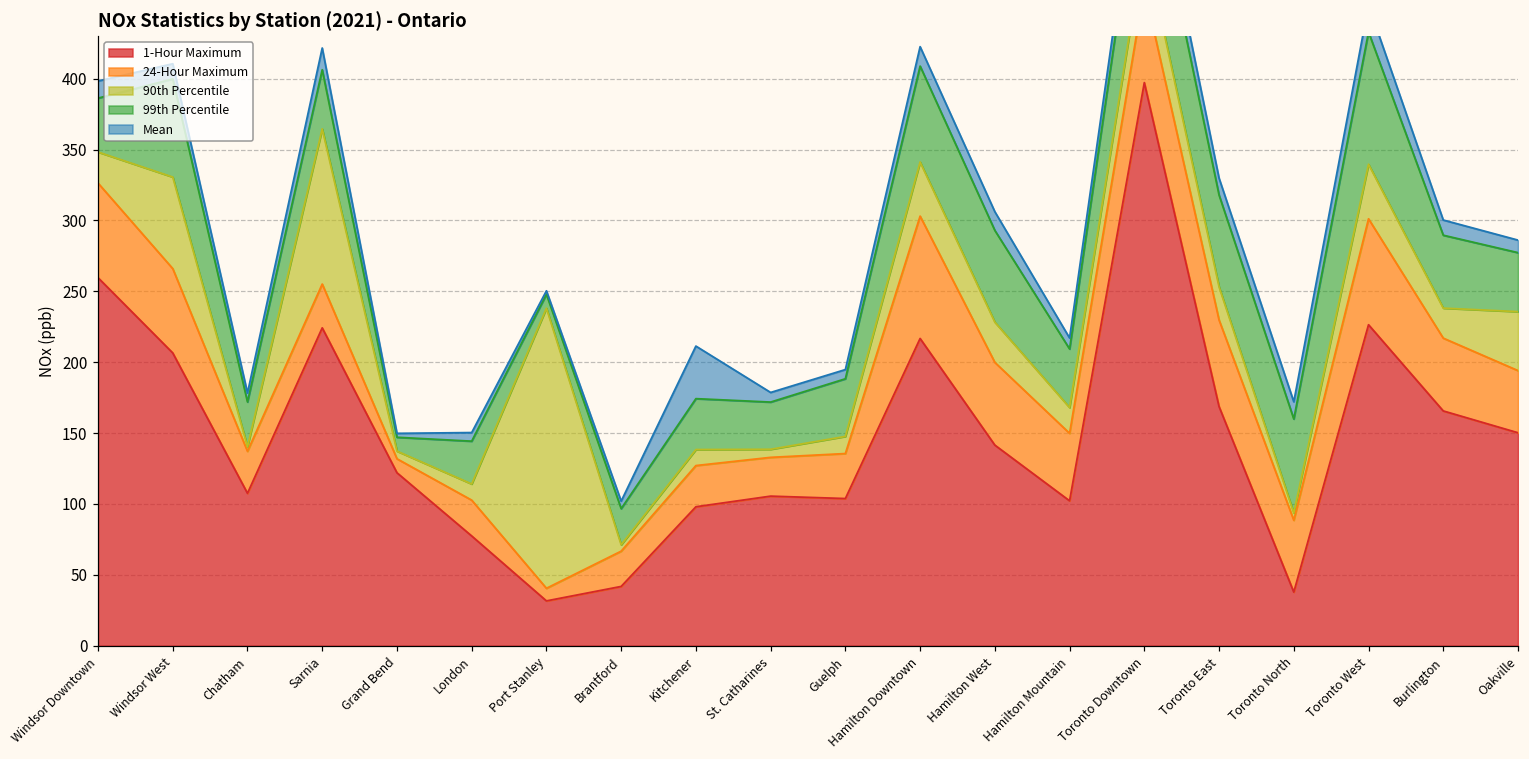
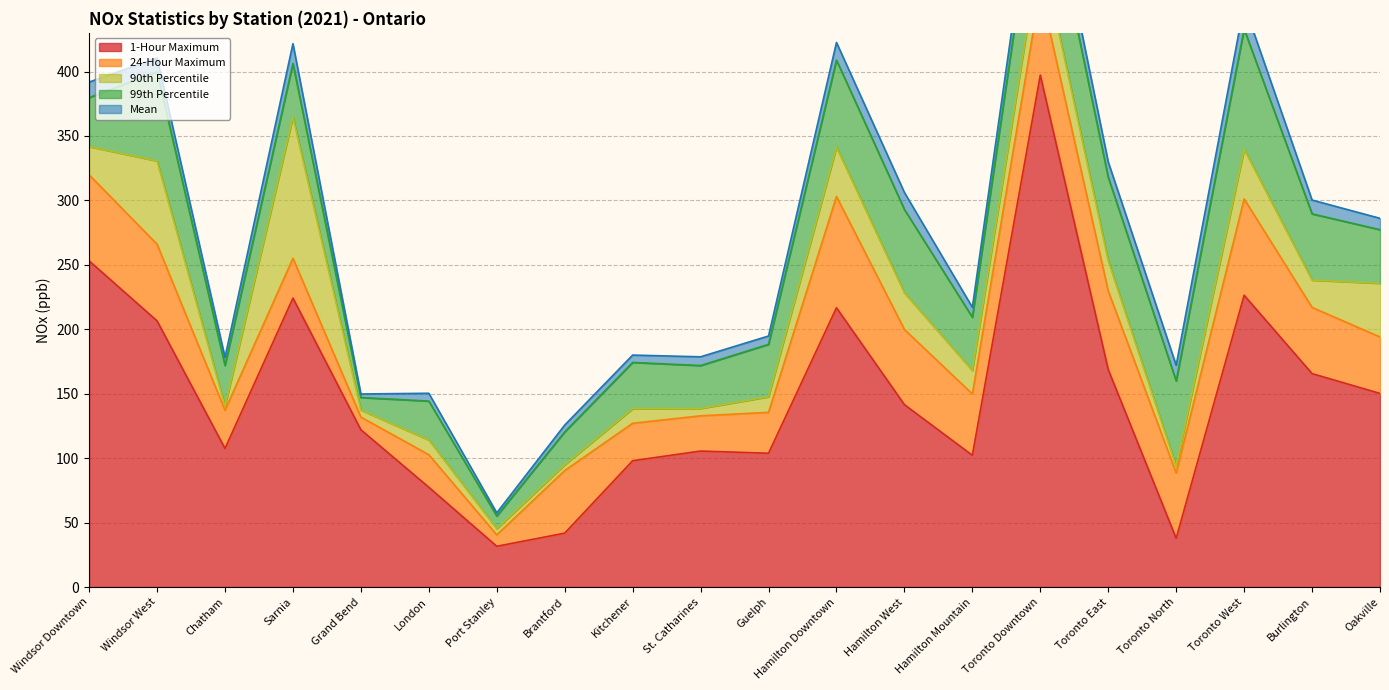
  {
    "1-Hour Maximum": {
-     "Windsor Downtown": 260,
+     "Windsor Downtown": 253,
      "Windsor West": 207,
      "Chatham": 108,
      "Sarnia": 224,
      "Grand Bend": 122,
      "London": 77,
      "Port Stanley": 32,
      "Brantford": 42,
      "Kitchener": 98,
      "St. Catharines": 106,
      "Guelph": 104,
      "Hamilton Downtown": 217,
      "Hamilton West": 142,
      "Hamilton Mountain": 102,
      "Toronto Downtown": 397,
      "Toronto East": 169,
      "Toronto North": 38,
      "Toronto West": 226,
      "Burlington": 166,
      "Oakville": 150
    },
    "24-Hour Maximum": {
      "Windsor Downtown": 67,
      "Windsor West": 59,
      "Chatham": 30,
      "Sarnia": 31,
      "Grand Bend": 10,
      "London": 25,
      "Port Stanley": 9,
-     "Brantford": 25,
+     "Brantford": 49,
      "Kitchener": 29,
      "St. Catharines": 27,
      "Guelph": 32,
      "Hamilton Downtown": 86,
      "Hamilton West": 58,
      "Hamilton Mountain": 48,
      "Toronto East": 61,
      "Toronto North": 51,
      "Toronto West": 75,
      "Burlington": 51,
      "Oakville": 44
    },
    "90th Percentile": {
      "Windsor Downtown": 22,
      "Windsor West": 65,
      "Chatham": 3,
      "Sarnia": 110,
      "Grand Bend": 5,
      "London": 11,
-     "Port Stanley": 198,
+     "Port Stanley": 5,
      "Brantford": 5,
      "Kitchener": 11,
      "St. Catharines": 6,
      "Guelph": 12,
      "Hamilton Downtown": 38,
      "Hamilton West": 28,
      "Hamilton Mountain": 18,
      "Toronto East": 23,
      "Toronto North": 5,
      "Toronto West": 39,
      "Burlington": 21,
      "Oakville": 42
    },
    "99th Percentile": {
      "Windsor Downtown": 38,
      "Chatham": 32,
      "Sarnia": 42,
      "Grand Bend": 10,
      "London": 30,
      "Port Stanley": 10,
      "Brantford": 26,
      "Kitchener": 36,
      "St. Catharines": 33,
      "Guelph": 41,
      "Hamilton Downtown": 68,
      "Hamilton West": 65,
      "Hamilton Mountain": 41,
      "Toronto East": 65,
      "Toronto North": 66,
      "Burlington": 51,
      "Oakville": 42
    },
    "Mean": {
      "Windsor Downtown": 12,
      "Chatham": 6,
      "Sarnia": 15,
      "Grand Bend": 3,
      "London": 6,
      "Port Stanley": 2,
      "Brantford": 5,
-     "Kitchener": 37,
+     "Kitchener": 6,
      "St. Catharines": 7,
      "Guelph": 6,
      "Hamilton Downtown": 14,
      "Hamilton West": 13,
      "Hamilton Mountain": 8,
      "Toronto East": 12,
      "Toronto North": 12,
      "Burlington": 11,
      "Oakville": 9
    }
  }
